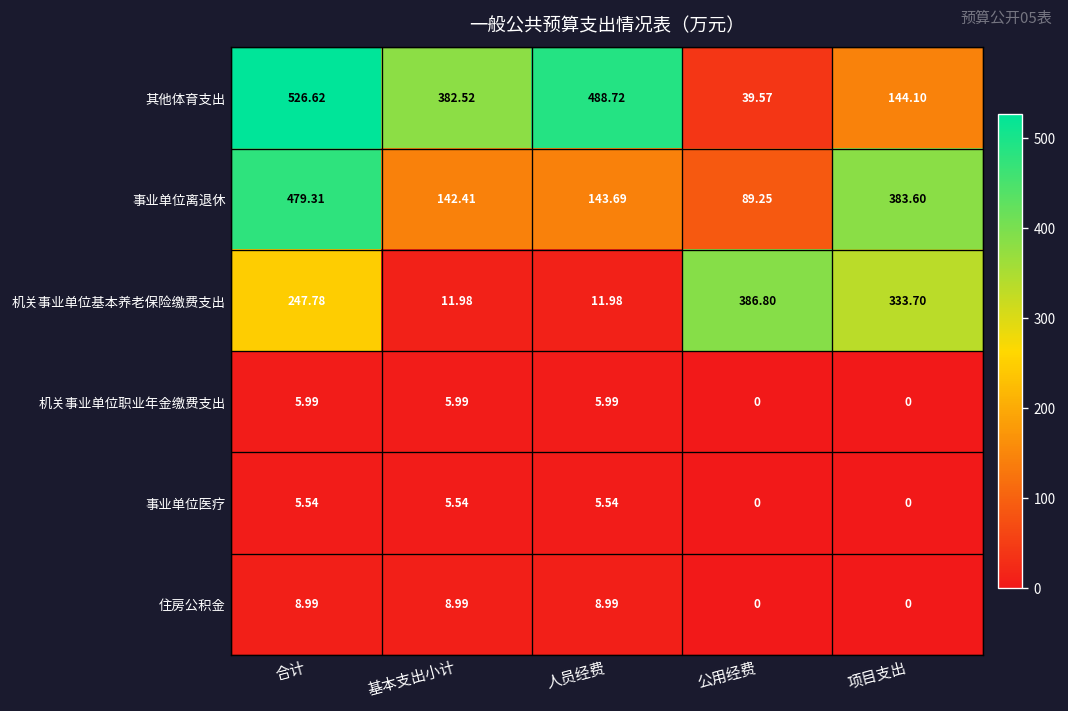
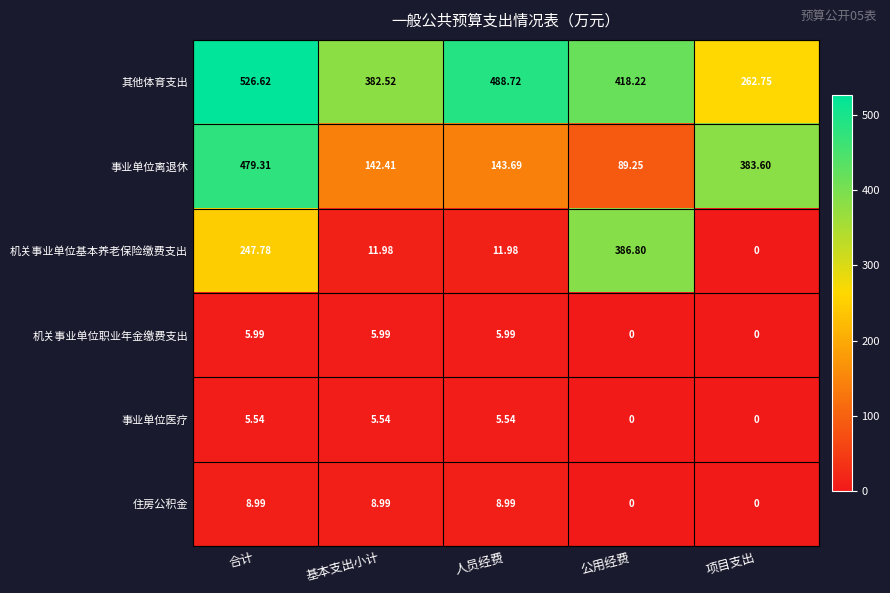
  {
    "其他体育支出": {
      "合计": 526.62,
      "基本支出小计": 382.52,
      "人员经费": 488.72,
-     "公用经费": 39.57,
-     "项目支出": 144.10
+     "公用经费": 418.22,
+     "项目支出": 262.75
    },
    "事业单位离退休": {
      "合计": 479.31,
      "基本支出小计": 142.41,
      "人员经费": 143.69,
      "公用经费": 89.25,
      "项目支出": 383.60
    },
    "机关事业单位基本养老保险缴费支出": {
      "合计": 247.78,
      "基本支出小计": 11.98,
      "人员经费": 11.98,
      "公用经费": 386.80,
-     "项目支出": 333.70
+     "项目支出": 0
    },
    "机关事业单位职业年金缴费支出": {
      "合计": 5.99,
      "基本支出小计": 5.99,
      "人员经费": 5.99,
      "公用经费": 0,
      "项目支出": 0
    },
    "事业单位医疗": {
      "合计": 5.54,
      "基本支出小计": 5.54,
      "人员经费": 5.54,
      "公用经费": 0,
      "项目支出": 0
    },
    "住房公积金": {
      "合计": 8.99,
      "基本支出小计": 8.99,
      "人员经费": 8.99,
      "公用经费": 0,
      "项目支出": 0
    }
  }
